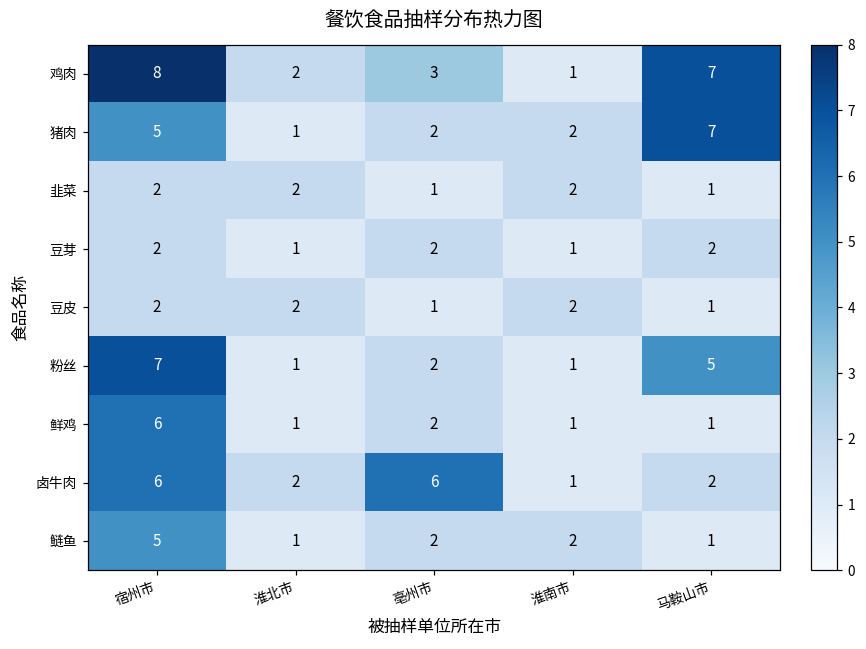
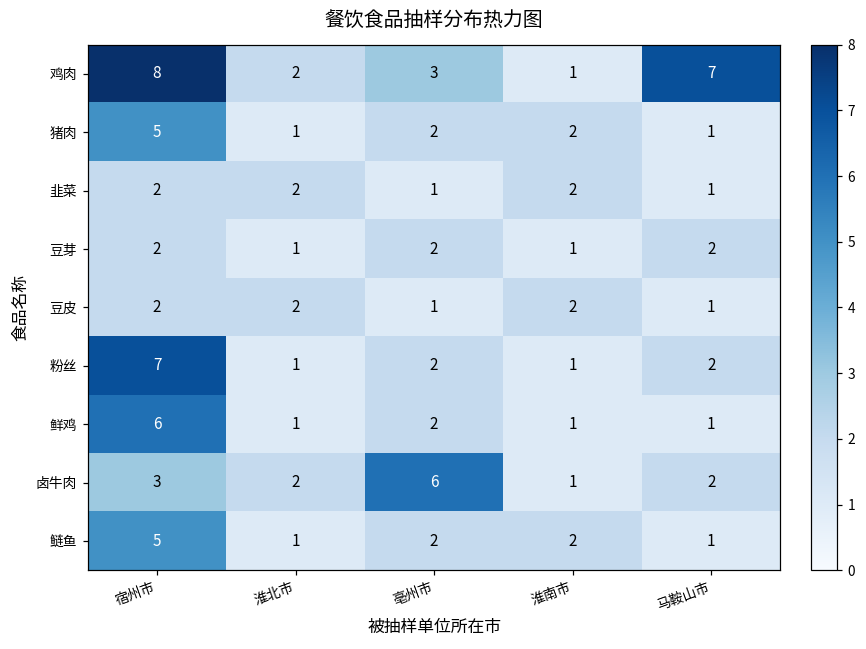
  {
    "鸡肉": {
      "宿州市": 8,
      "淮北市": 2,
      "亳州市": 3,
      "淮南市": 1,
      "马鞍山市": 7
    },
    "猪肉": {
      "宿州市": 5,
      "淮北市": 1,
      "亳州市": 2,
      "淮南市": 2,
-     "马鞍山市": 7
+     "马鞍山市": 1
    },
    "韭菜": {
      "宿州市": 2,
      "淮北市": 2,
      "亳州市": 1,
      "淮南市": 2,
      "马鞍山市": 1
    },
    "豆芽": {
      "宿州市": 2,
      "淮北市": 1,
      "亳州市": 2,
      "淮南市": 1,
      "马鞍山市": 2
    },
    "豆皮": {
      "宿州市": 2,
      "淮北市": 2,
      "亳州市": 1,
      "淮南市": 2,
      "马鞍山市": 1
    },
    "粉丝": {
      "宿州市": 7,
      "淮北市": 1,
      "亳州市": 2,
      "淮南市": 1,
-     "马鞍山市": 5
+     "马鞍山市": 2
    },
    "鲜鸡": {
      "宿州市": 6,
      "淮北市": 1,
      "亳州市": 2,
      "淮南市": 1,
      "马鞍山市": 1
    },
    "卤牛肉": {
-     "宿州市": 6,
+     "宿州市": 3,
      "淮北市": 2,
      "亳州市": 6,
      "淮南市": 1,
      "马鞍山市": 2
    },
    "鲢鱼": {
      "宿州市": 5,
      "淮北市": 1,
      "亳州市": 2,
      "淮南市": 2,
      "马鞍山市": 1
    }
  }
